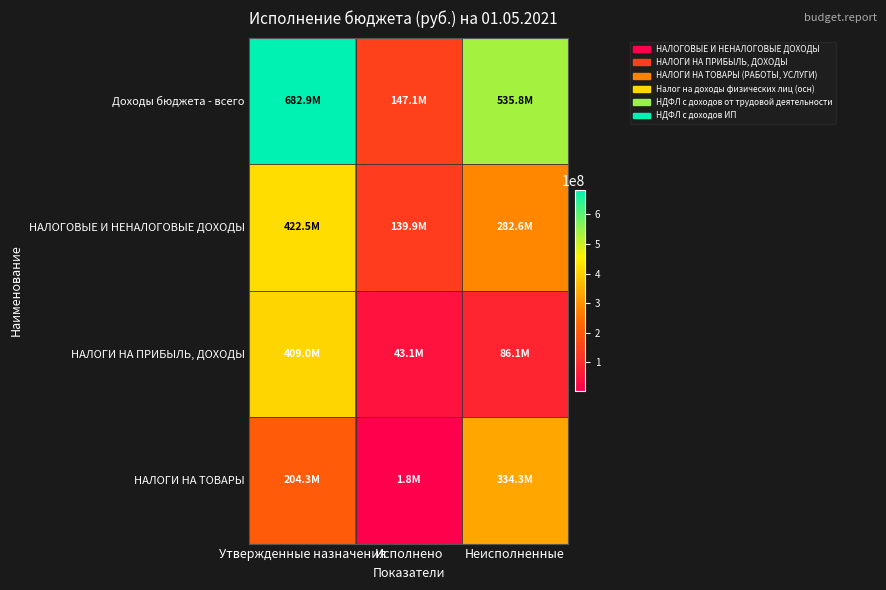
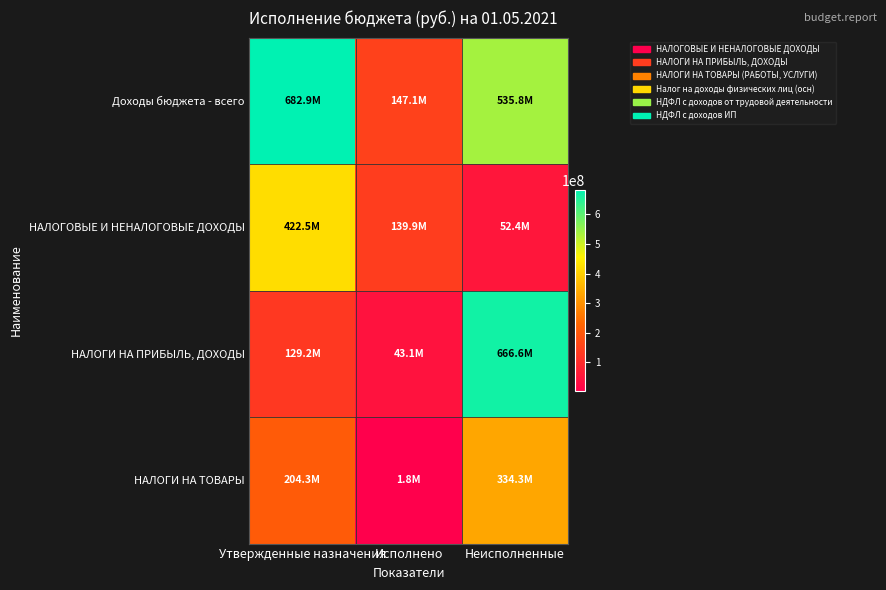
  {
    "Доходы бюджета - всего": {
      "Утвержденные назначения": "682.9M",
      "Неисполненные": "535.8M"
    },
    "НАЛОГОВЫЕ И НЕНАЛОГОВЫЕ ДОХОДЫ": {
      "Утвержденные назначения": "422.5M",
-     "Неисполненные": "282.6M"
+     "Неисполненные": "52.4M"
    },
    "НАЛОГИ НА ПРИБЫЛЬ, ДОХОДЫ": {
-     "Утвержденные назначения": "409.0M",
-     "Неисполненные": "86.1M"
+     "Утвержденные назначения": "129.2M",
+     "Неисполненные": "666.6M"
    },
    "НАЛОГИ НА ТОВАРЫ": {
      "Утвержденные назначения": "204.3M",
      "Неисполненные": "334.3M"
    }
  }
